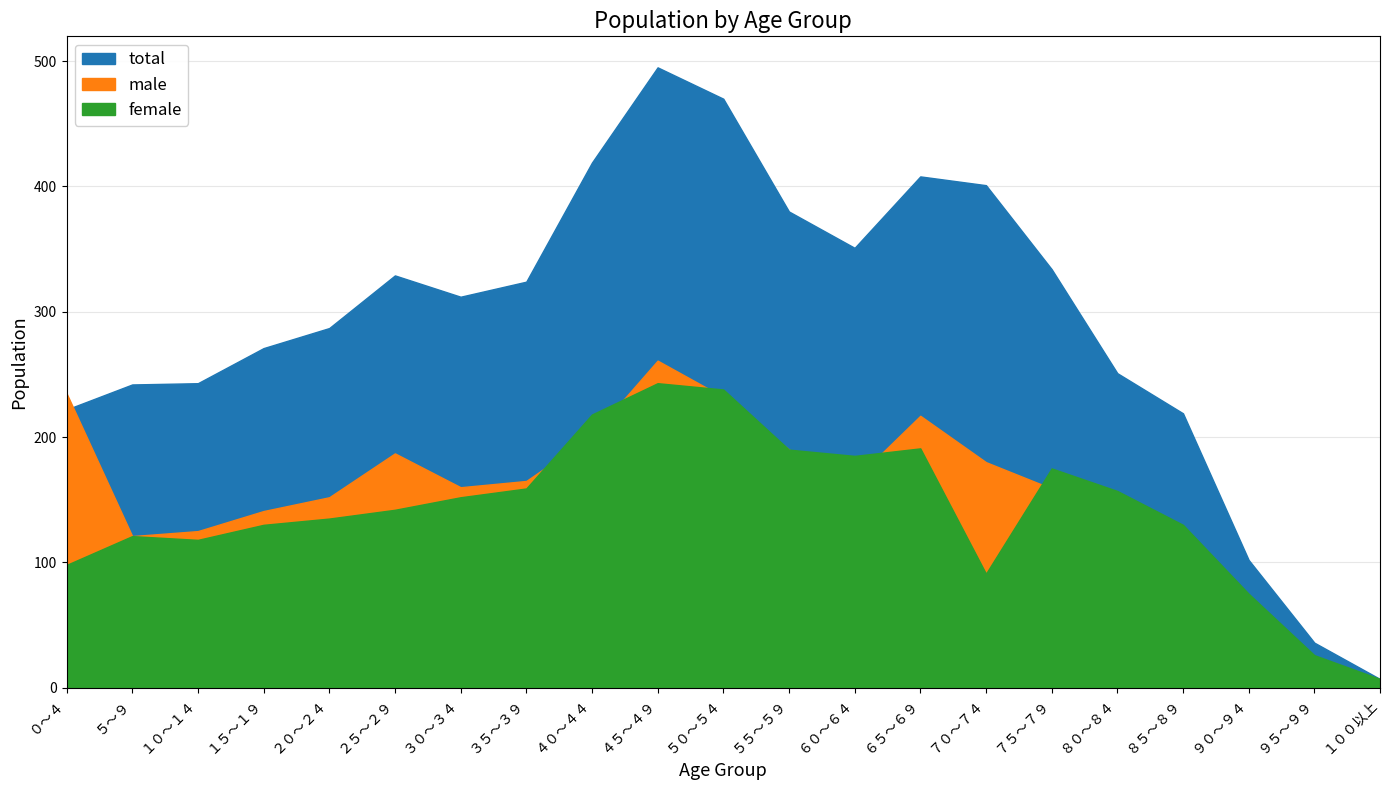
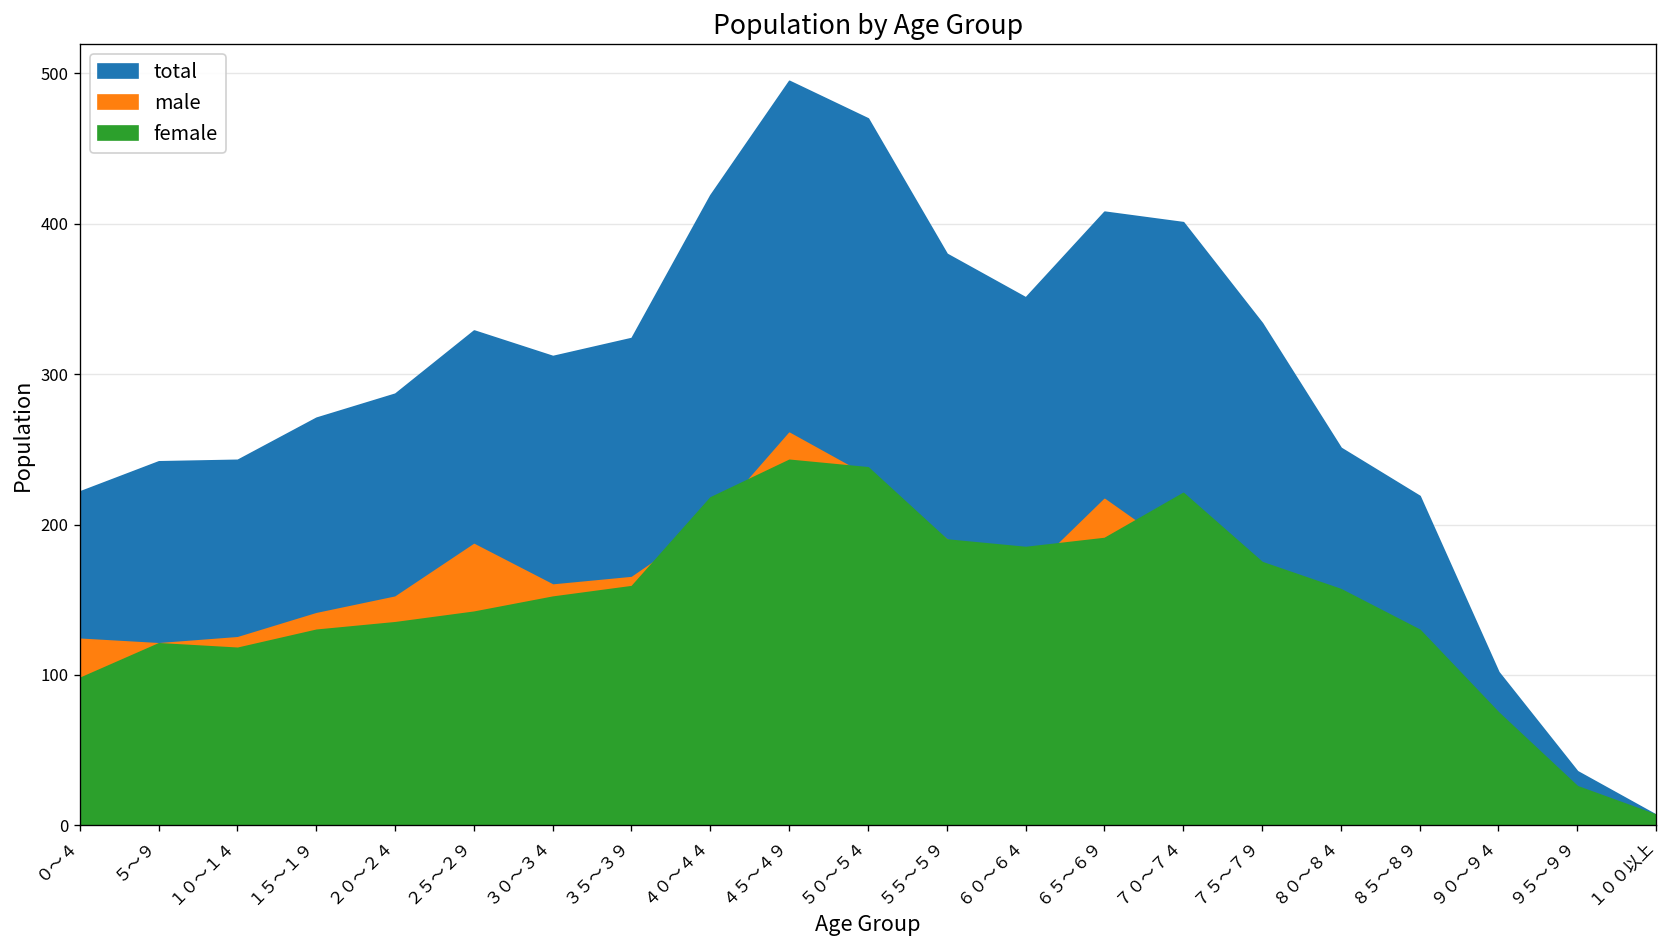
  {
    "total": {
      "５～９": 242,
      "１０～１４": 243,
      "１５～１９": 271,
      "２０～２４": 287,
      "２５～２９": 329,
      "３０～３４": 312,
      "３５～３９": 324,
      "４０～４４": 419,
      "４５～４９": 495,
      "５０～５４": 470,
      "５５～５９": 380,
      "６０～６４": 351,
      "６５～６９": 408,
      "７０～７４": 401,
      "７５～７９": 334,
      "８０～８４": 251,
      "８５～８９": 219,
      "９０～９４": 102,
      "９５～９９": 36
    },
    "male": {
-     "０～４": 235,
+     "０～４": 124,
      "１０～１４": 125,
      "１５～１９": 141,
      "２０～２４": 152,
      "２５～２９": 187,
      "３０～３４": 160,
      "３５～３９": 165,
      "４５～４９": 261,
      "６５～６９": 217
    },
    "female": {
      "０～４": 98,
      "１０～１４": 118,
      "１５～１９": 130,
      "２０～２４": 135,
      "２５～２９": 142,
      "３０～３４": 152,
      "３５～３９": 159,
      "４０～４４": 218,
      "４５～４９": 243,
      "５０～５４": 238,
      "６０～６４": 185,
      "６５～６９": 191,
-     "７０～７４": 91,
+     "７０～７４": 221,
      "７５～７９": 175,
      "８０～８４": 157,
      "８５～８９": 130,
      "９０～９４": 75,
      "９５～９９": 26
    }
  }
